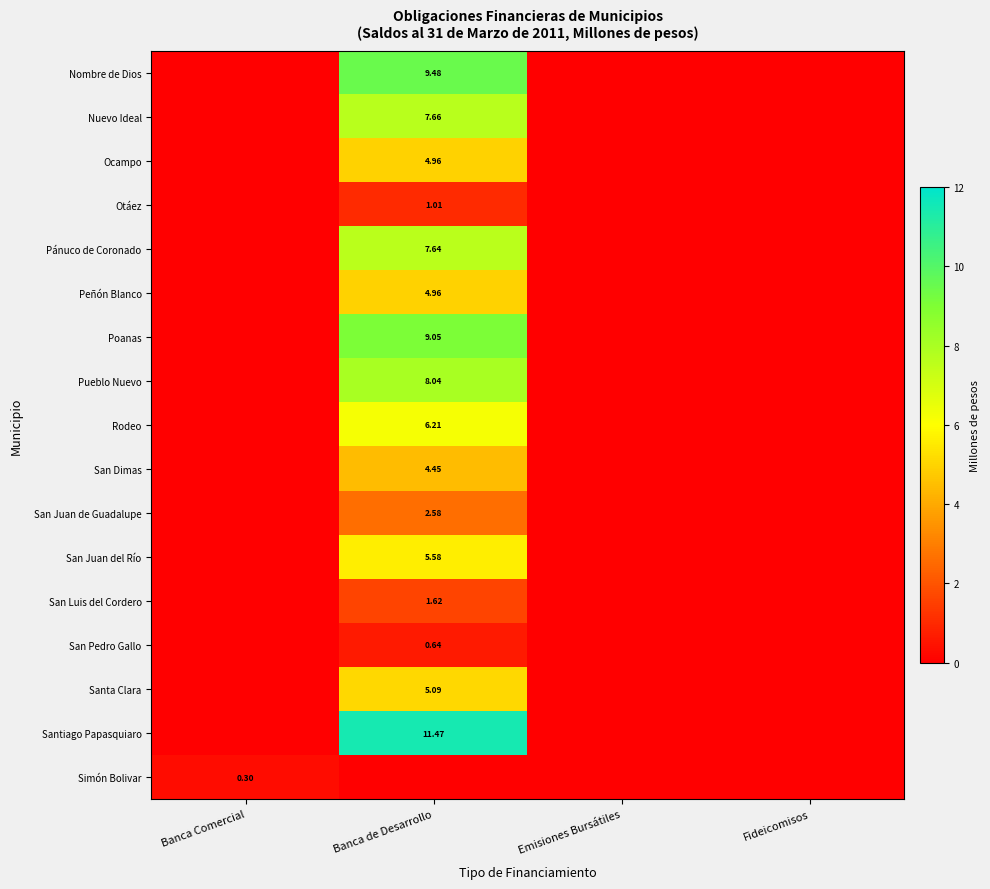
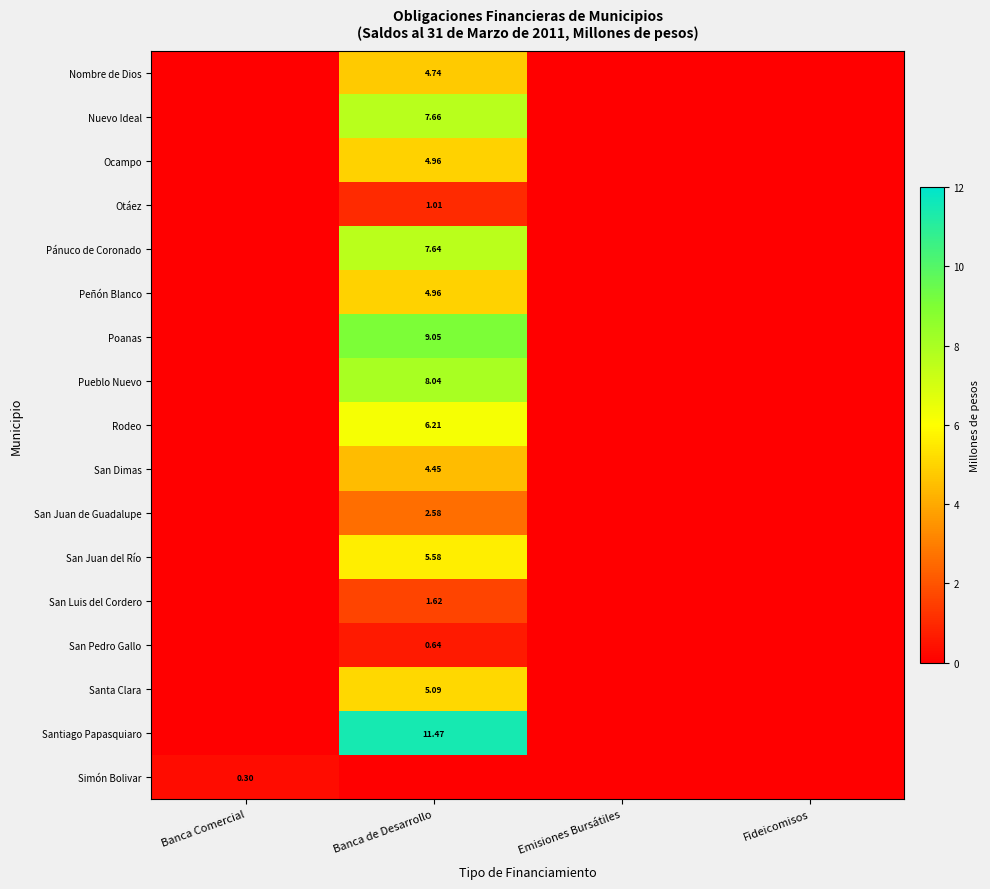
  {
    "Nombre de Dios": {
-     "Banca de Desarrollo": 9.48
+     "Banca de Desarrollo": 4.74
    },
    "Nuevo Ideal": {
      "Banca de Desarrollo": 7.66
    },
    "Ocampo": {
      "Banca de Desarrollo": 4.96
    },
    "Otáez": {
      "Banca de Desarrollo": 1.01
    },
    "Pánuco de Coronado": {
      "Banca de Desarrollo": 7.64
    },
    "Peñón Blanco": {
      "Banca de Desarrollo": 4.96
    },
    "Poanas": {
      "Banca de Desarrollo": 9.05
    },
    "Pueblo Nuevo": {
      "Banca de Desarrollo": 8.04
    },
    "Rodeo": {
      "Banca de Desarrollo": 6.21
    },
    "San Dimas": {
      "Banca de Desarrollo": 4.45
    },
    "San Juan de Guadalupe": {
      "Banca de Desarrollo": 2.58
    },
    "San Juan del Río": {
      "Banca de Desarrollo": 5.58
    },
    "San Luis del Cordero": {
      "Banca de Desarrollo": 1.62
    },
    "San Pedro Gallo": {
      "Banca de Desarrollo": 0.64
    },
    "Santa Clara": {
      "Banca de Desarrollo": 5.09
    },
    "Santiago Papasquiaro": {
      "Banca de Desarrollo": 11.47
    },
    "Simón Bolivar": {
      "Banca Comercial": 0.30
    }
  }
